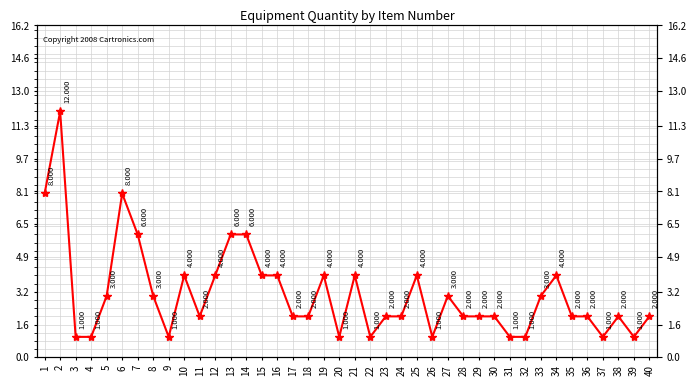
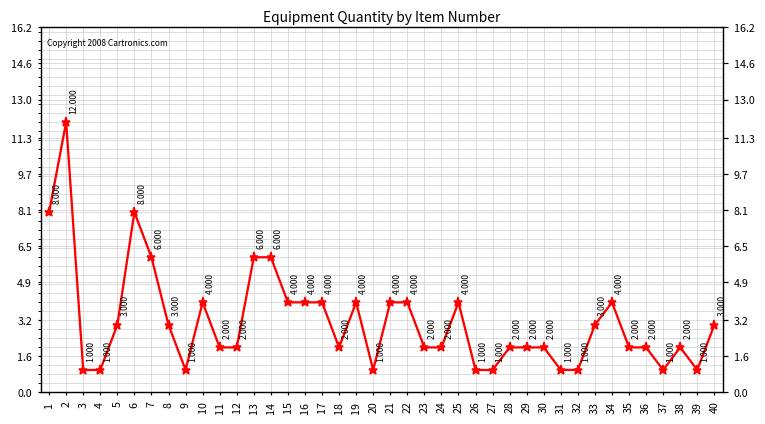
  {
    "1": 8.000,
    "2": 12.000,
    "3": 1.000,
    "4": 1.000,
    "5": 3.000,
    "6": 8.000,
    "7": 6.000,
    "8": 3.000,
    "9": 1.000,
    "10": 4.000,
    "11": 2.000,
-   "12": 4.000,
+   "12": 2.000,
    "13": 6.000,
    "14": 6.000,
    "15": 4.000,
    "16": 4.000,
-   "17": 2.000,
+   "17": 4.000,
    "18": 2.000,
    "19": 4.000,
    "20": 1.000,
    "21": 4.000,
-   "22": 1.000,
+   "22": 4.000,
    "23": 2.000,
    "24": 2.000,
    "25": 4.000,
    "26": 1.000,
-   "27": 3.000,
+   "27": 1.000,
    "28": 2.000,
    "29": 2.000,
    "30": 2.000,
    "31": 1.000,
    "32": 1.000,
    "33": 3.000,
    "34": 4.000,
    "35": 2.000,
    "36": 2.000,
    "37": 1.000,
    "38": 2.000,
    "39": 1.000,
-   "40": 2.000
+   "40": 3.000
  }
